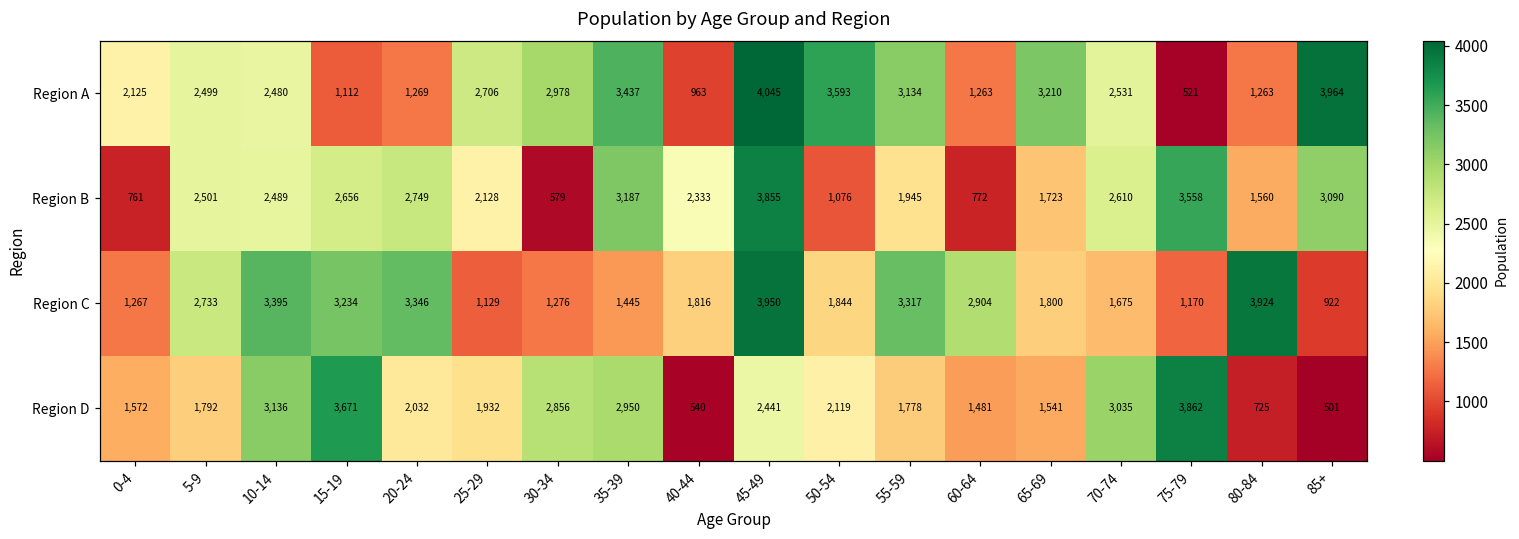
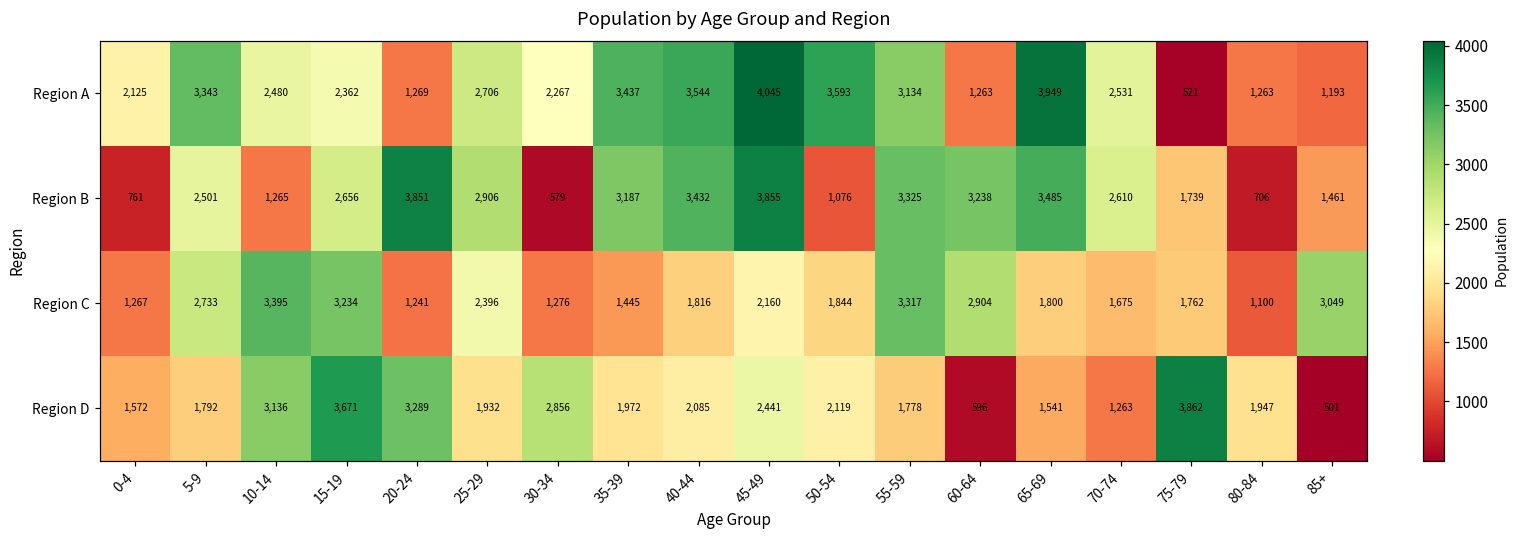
  {
    "Region A": {
      "0-4": "2,125",
-     "5-9": "2,499",
+     "5-9": "3,343",
      "10-14": "2,480",
-     "15-19": "1,112",
+     "15-19": "2,362",
      "20-24": "1,269",
      "25-29": "2,706",
-     "30-34": "2,978",
+     "30-34": "2,267",
      "35-39": "3,437",
-     "40-44": "963",
+     "40-44": "3,544",
      "45-49": "4,045",
      "50-54": "3,593",
      "55-59": "3,134",
      "60-64": "1,263",
-     "65-69": "3,210",
+     "65-69": "3,949",
      "70-74": "2,531",
      "75-79": "521",
      "80-84": "1,263",
-     "85+": "3,964"
+     "85+": "1,193"
    },
    "Region B": {
      "0-4": "761",
      "5-9": "2,501",
-     "10-14": "2,489",
+     "10-14": "1,265",
      "15-19": "2,656",
-     "20-24": "2,749",
-     "25-29": "2,128",
+     "20-24": "3,851",
+     "25-29": "2,906",
      "30-34": "579",
      "35-39": "3,187",
-     "40-44": "2,333",
+     "40-44": "3,432",
      "45-49": "3,855",
      "50-54": "1,076",
-     "55-59": "1,945",
-     "60-64": "772",
-     "65-69": "1,723",
+     "55-59": "3,325",
+     "60-64": "3,238",
+     "65-69": "3,485",
      "70-74": "2,610",
-     "75-79": "3,558",
-     "80-84": "1,560",
-     "85+": "3,090"
+     "75-79": "1,739",
+     "80-84": "706",
+     "85+": "1,461"
    },
    "Region C": {
      "0-4": "1,267",
      "5-9": "2,733",
      "10-14": "3,395",
      "15-19": "3,234",
-     "20-24": "3,346",
-     "25-29": "1,129",
+     "20-24": "1,241",
+     "25-29": "2,396",
      "30-34": "1,276",
      "35-39": "1,445",
      "40-44": "1,816",
-     "45-49": "3,950",
+     "45-49": "2,160",
      "50-54": "1,844",
      "55-59": "3,317",
      "60-64": "2,904",
      "65-69": "1,800",
      "70-74": "1,675",
-     "75-79": "1,170",
-     "80-84": "3,924",
-     "85+": "922"
+     "75-79": "1,762",
+     "80-84": "1,100",
+     "85+": "3,049"
    },
    "Region D": {
      "0-4": "1,572",
      "5-9": "1,792",
      "10-14": "3,136",
      "15-19": "3,671",
-     "20-24": "2,032",
+     "20-24": "3,289",
      "25-29": "1,932",
      "30-34": "2,856",
-     "35-39": "2,950",
-     "40-44": "540",
+     "35-39": "1,972",
+     "40-44": "2,085",
      "45-49": "2,441",
      "50-54": "2,119",
      "55-59": "1,778",
-     "60-64": "1,481",
+     "60-64": "596",
      "65-69": "1,541",
-     "70-74": "3,035",
+     "70-74": "1,263",
      "75-79": "3,862",
-     "80-84": "725",
+     "80-84": "1,947",
      "85+": "501"
    }
  }
